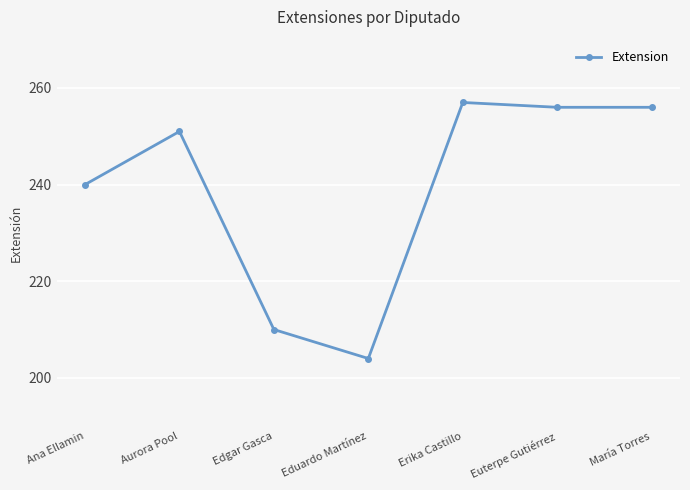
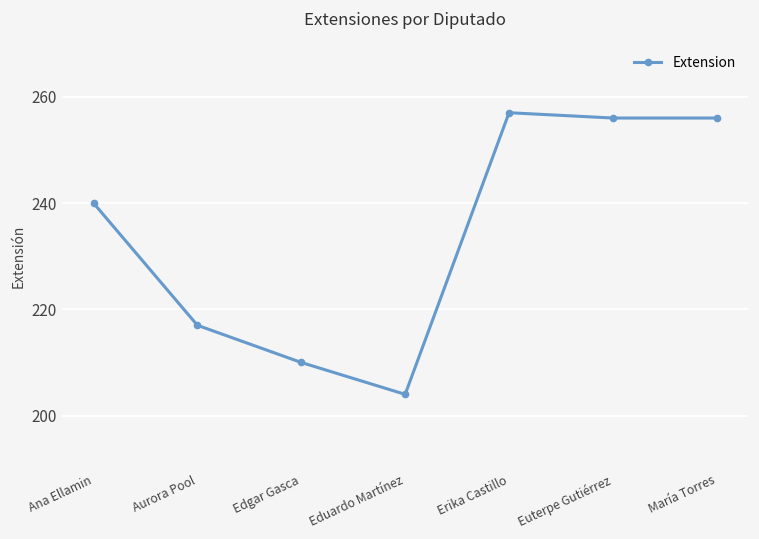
  {
    "Ana Ellamin": 240,
-   "Aurora Pool": 251,
+   "Aurora Pool": 217,
    "Edgar Gasca": 210,
    "Eduardo Martínez": 204,
    "Erika Castillo": 257,
    "Euterpe Gutiérrez": 256,
    "María Torres": 256
  }
